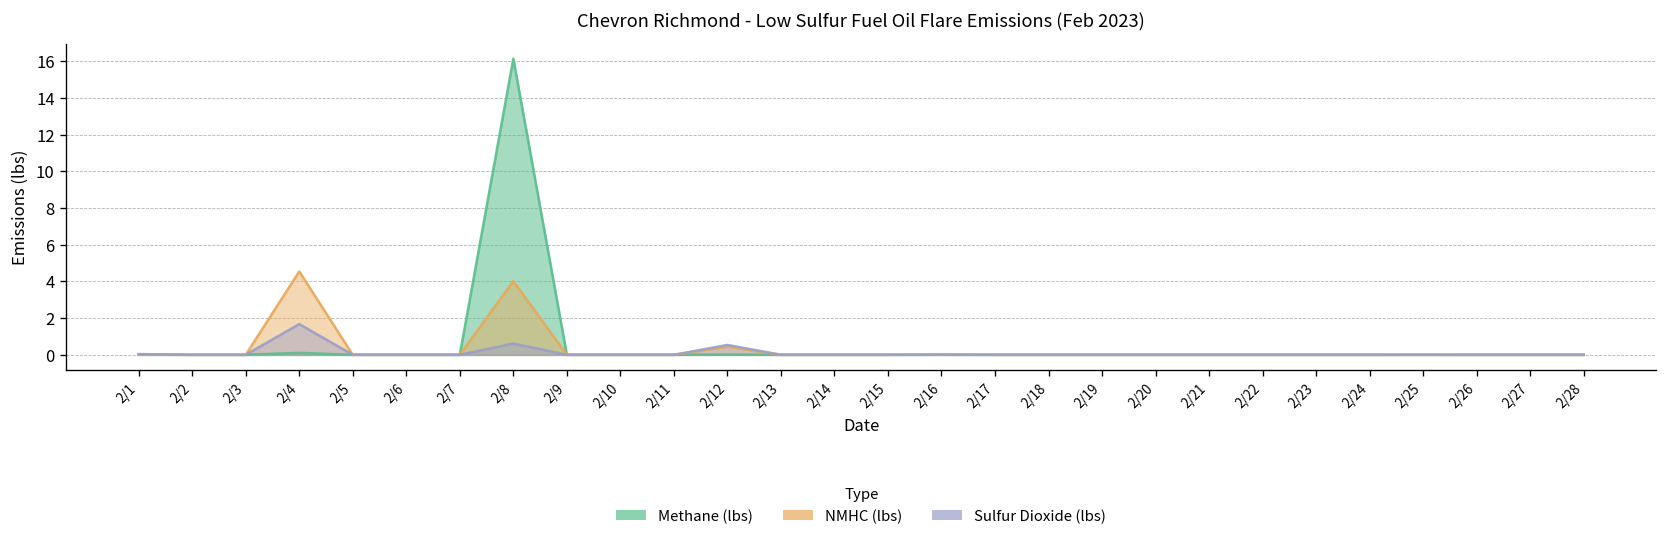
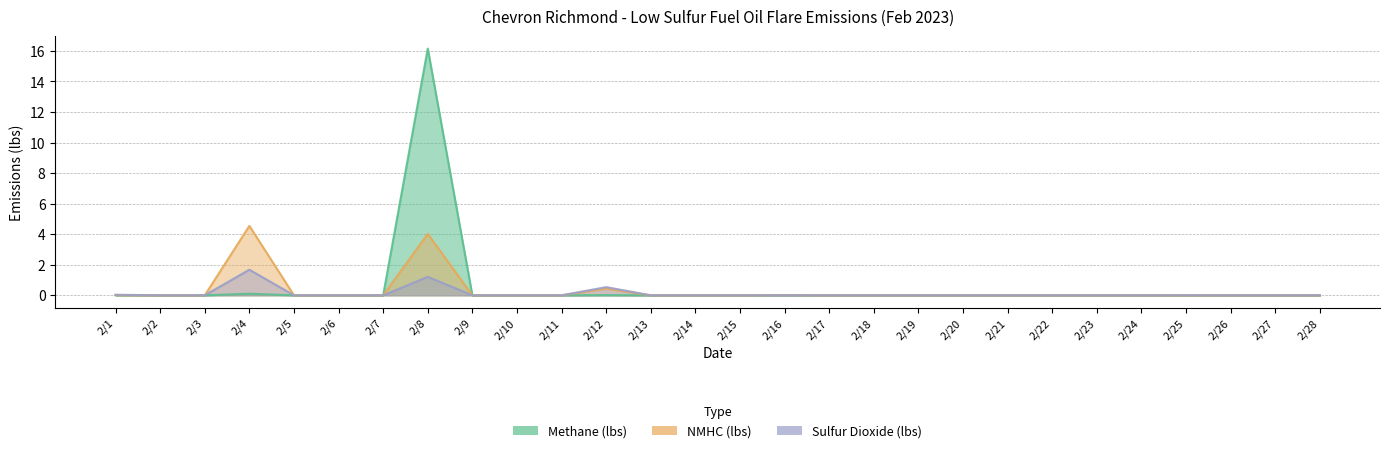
  {
    "Methane (lbs)": {
      "2/4": 0.1,
      "2/8": 16.2,
      "2/12": 0.0
    },
    "NMHC (lbs)": {
      "2/4": 4.5,
      "2/8": 4.0
    },
    "Sulfur Dioxide (lbs)": {
      "2/4": 1.7,
-     "2/8": 0.6
+     "2/8": 1.2
    }
  }
